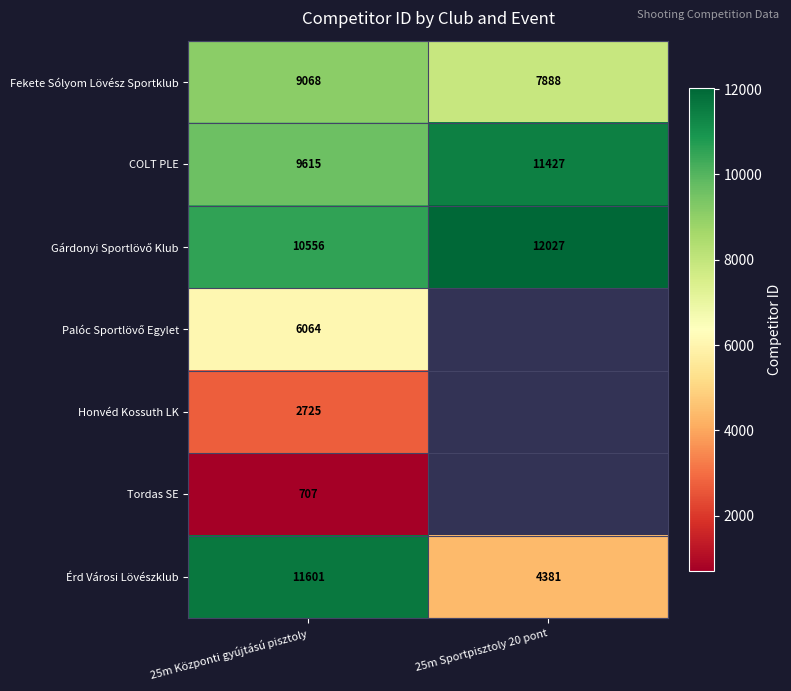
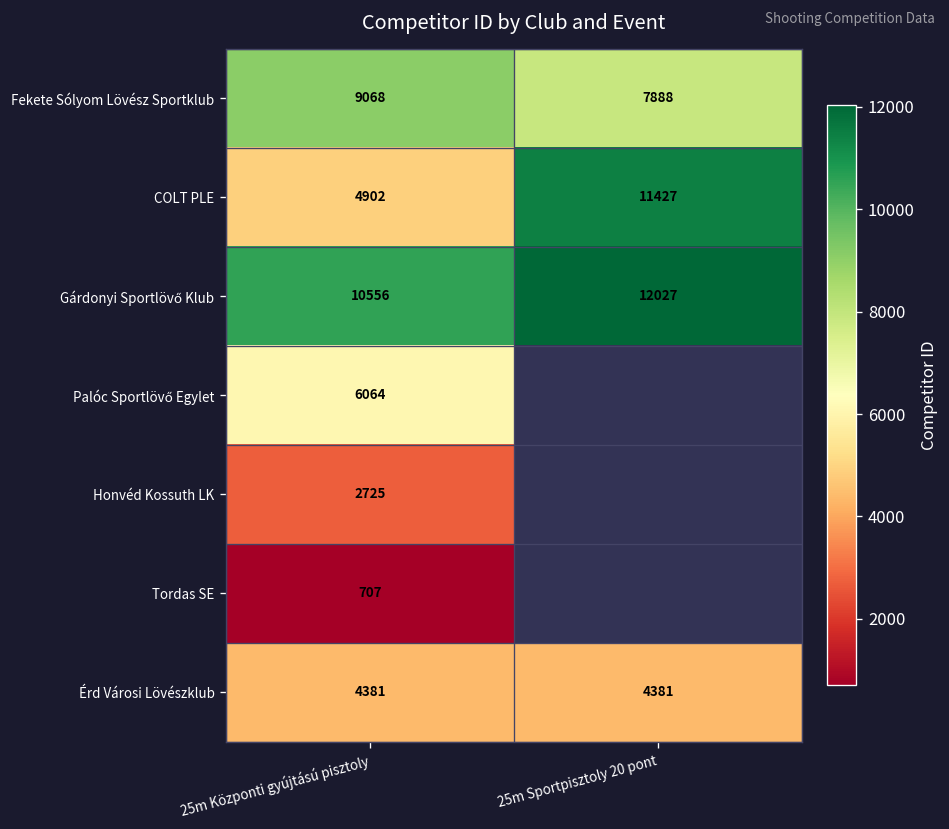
  {
    "Fekete Sólyom Lövész Sportklub": {
      "25m Központi gyújtású pisztoly": 9068,
      "25m Sportpisztoly 20 pont": 7888
    },
    "COLT PLE": {
-     "25m Központi gyújtású pisztoly": 9615,
+     "25m Központi gyújtású pisztoly": 4902,
      "25m Sportpisztoly 20 pont": 11427
    },
    "Gárdonyi Sportlövő Klub": {
      "25m Központi gyújtású pisztoly": 10556,
      "25m Sportpisztoly 20 pont": 12027
    },
    "Palóc Sportlövő Egylet": {
      "25m Központi gyújtású pisztoly": 6064
    },
    "Honvéd Kossuth LK": {
      "25m Központi gyújtású pisztoly": 2725
    },
    "Tordas SE": {
      "25m Központi gyújtású pisztoly": 707
    },
    "Érd Városi Lövészklub": {
-     "25m Központi gyújtású pisztoly": 11601,
+     "25m Központi gyújtású pisztoly": 4381,
      "25m Sportpisztoly 20 pont": 4381
    }
  }
